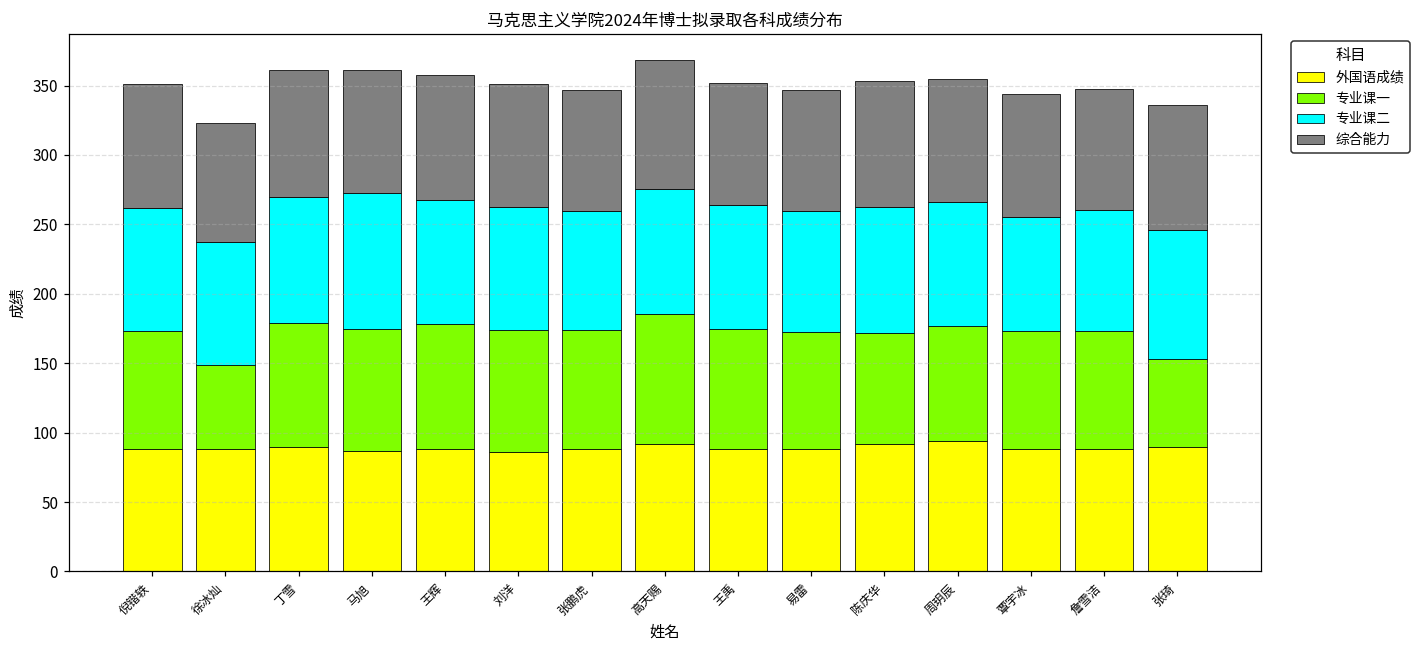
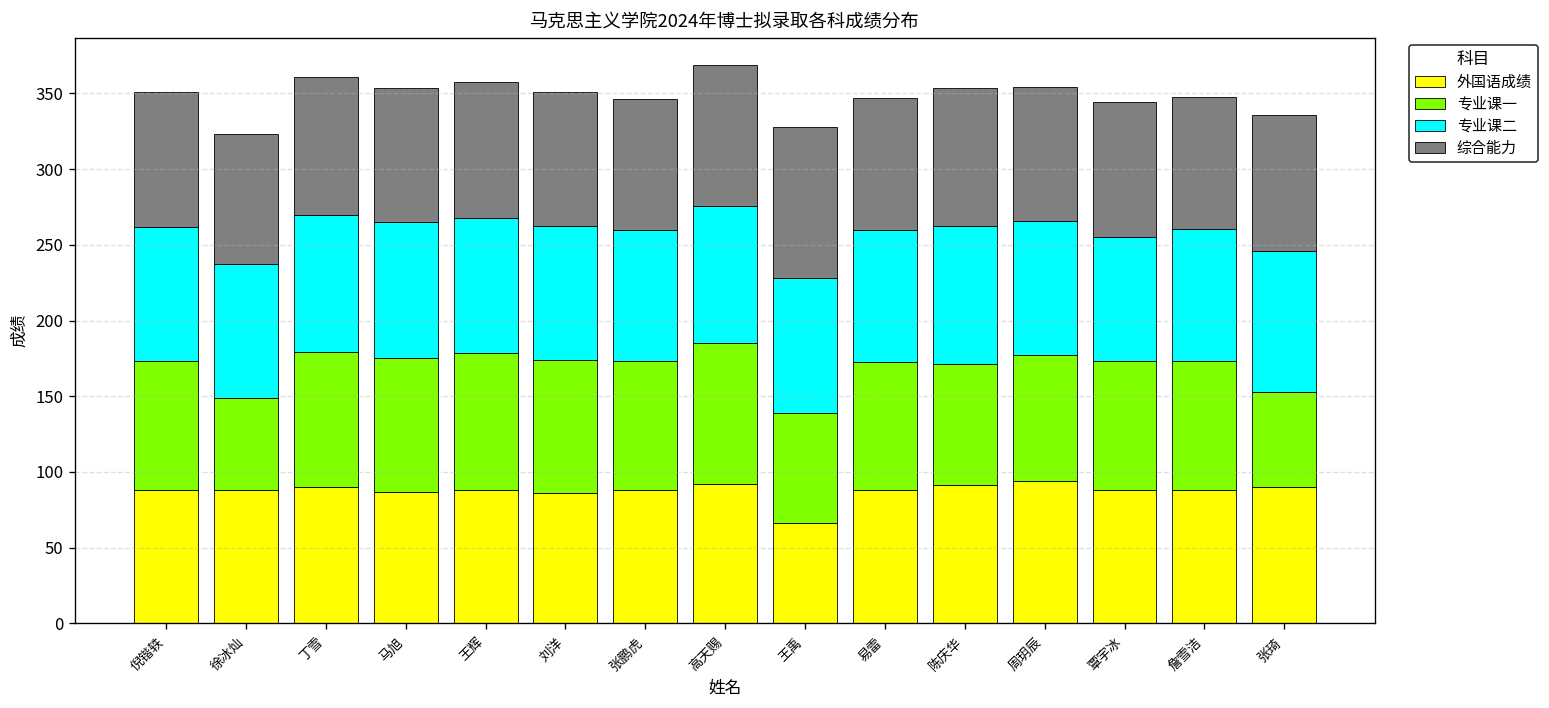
  {
    "外国语成绩": {
      "倪锴轶": 88,
      "徐冰灿": 88,
      "丁雪": 90,
      "马旭": 87,
      "王辉": 88,
      "刘洋": 86,
      "张鹏虎": 88,
      "高天赐": 92,
-     "王禹": 88,
+     "王禹": 66,
      "易雷": 88,
      "陈庆华": 92,
      "周玥辰": 94,
      "覃宇冰": 88,
      "詹雪洁": 88,
      "张琦": 90
    },
    "专业课一": {
      "倪锴轶": 85,
      "徐冰灿": 61,
      "丁雪": 89,
      "马旭": 88,
      "王辉": 91,
      "刘洋": 88,
      "张鹏虎": 86,
      "高天赐": 93,
-     "王禹": 87,
+     "王禹": 73,
      "易雷": 85,
      "陈庆华": 80,
      "周玥辰": 83,
      "覃宇冰": 85,
      "詹雪洁": 85,
      "张琦": 63
    },
    "专业课二": {
      "倪锴轶": 89,
      "徐冰灿": 88,
      "丁雪": 91,
-     "马旭": 98,
+     "马旭": 90,
      "王辉": 89,
      "刘洋": 89,
      "张鹏虎": 86,
      "高天赐": 90,
      "王禹": 89,
      "易雷": 87,
      "陈庆华": 91,
      "周玥辰": 89,
      "覃宇冰": 82,
      "詹雪洁": 87,
      "张琦": 93
    },
    "综合能力": {
      "倪锴轶": 89,
      "徐冰灿": 86,
      "丁雪": 92,
      "马旭": 88,
      "王辉": 90,
      "刘洋": 88,
      "张鹏虎": 87,
      "高天赐": 93,
-     "王禹": 88,
+     "王禹": 100,
      "易雷": 87,
      "陈庆华": 91,
      "周玥辰": 88,
      "覃宇冰": 89,
      "詹雪洁": 87,
      "张琦": 90
    }
  }
